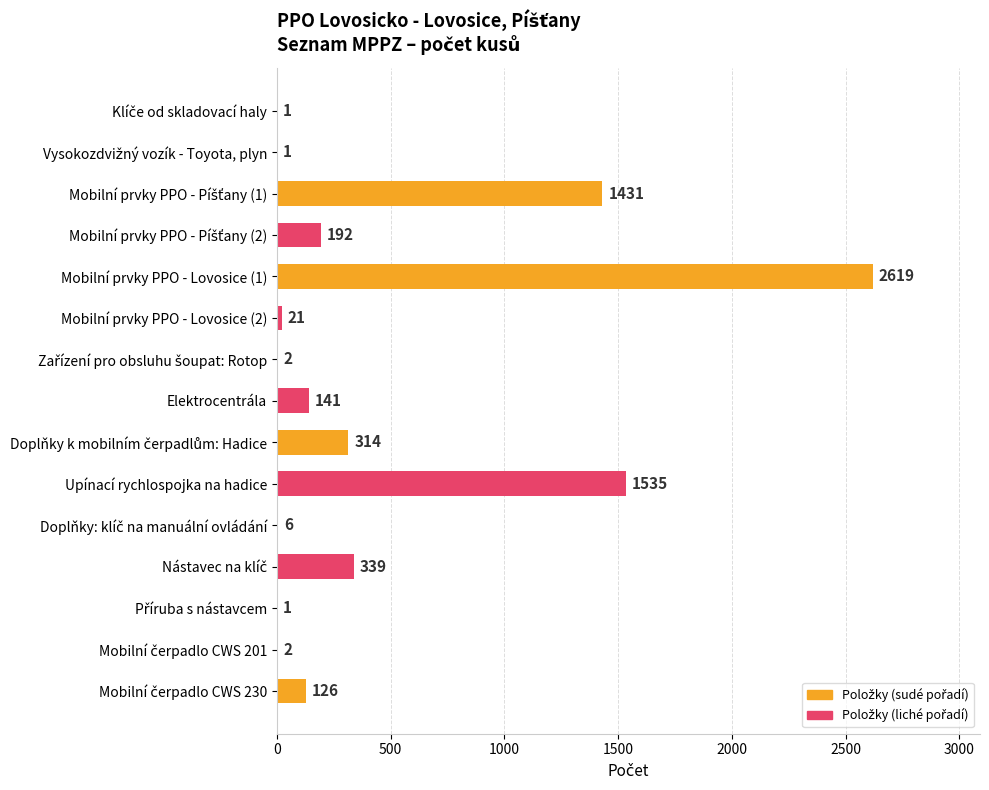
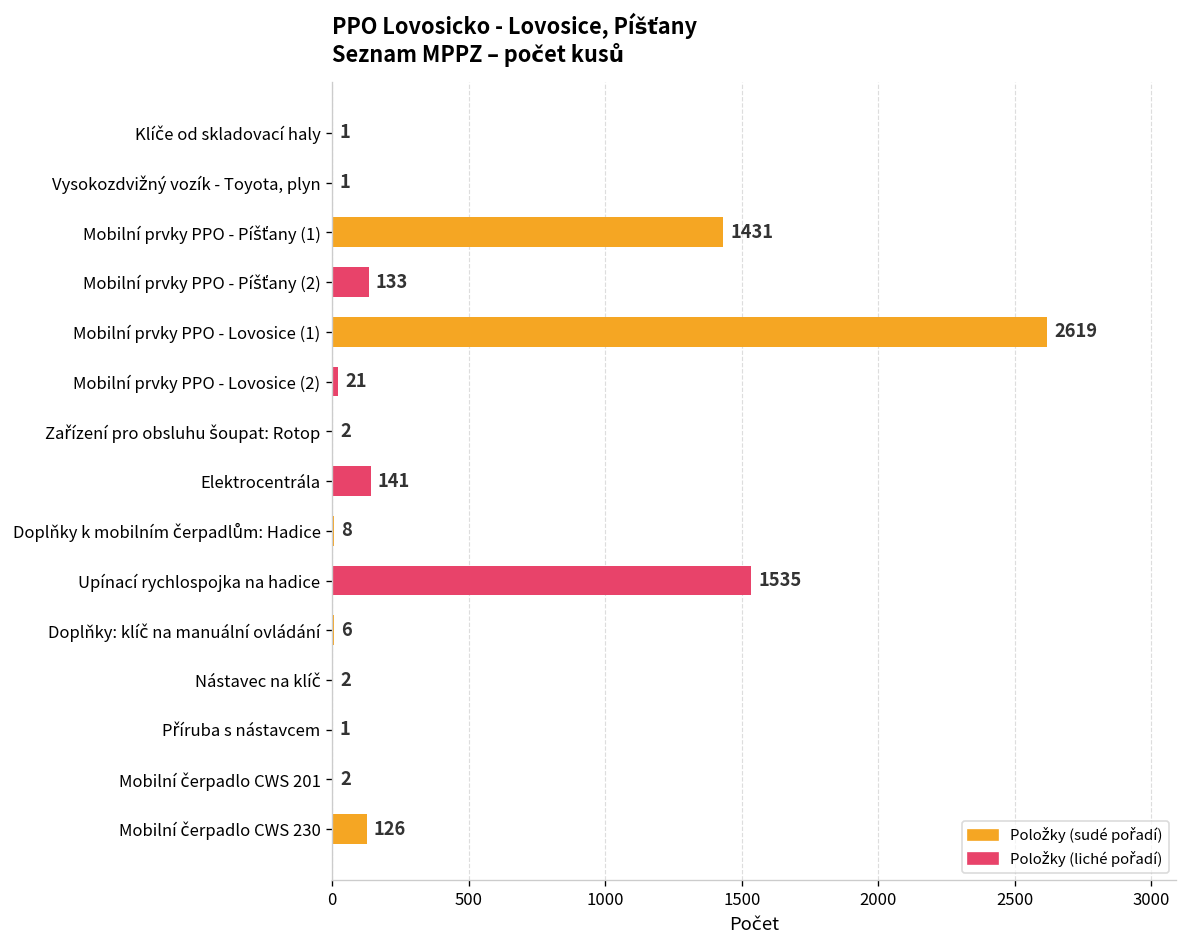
  {
    "Klíče od skladovací haly": 1,
    "Vysokozdvižný vozík - Toyota, plyn": 1,
    "Mobilní prvky PPO - Píšťany (1)": 1431,
-   "Mobilní prvky PPO - Píšťany (2)": 192,
+   "Mobilní prvky PPO - Píšťany (2)": 133,
    "Mobilní prvky PPO - Lovosice (1)": 2619,
    "Mobilní prvky PPO - Lovosice (2)": 21,
    "Zařízení pro obsluhu šoupat: Rotop": 2,
    "Elektrocentrála": 141,
-   "Doplňky k mobilním čerpadlům: Hadice": 314,
+   "Doplňky k mobilním čerpadlům: Hadice": 8,
    "Upínací rychlospojka na hadice": 1535,
    "Doplňky: klíč na manuální ovládání": 6,
-   "Nástavec na klíč": 339,
+   "Nástavec na klíč": 2,
    "Příruba s nástavcem": 1,
    "Mobilní čerpadlo CWS 201": 2,
    "Mobilní čerpadlo CWS 230": 126
  }
